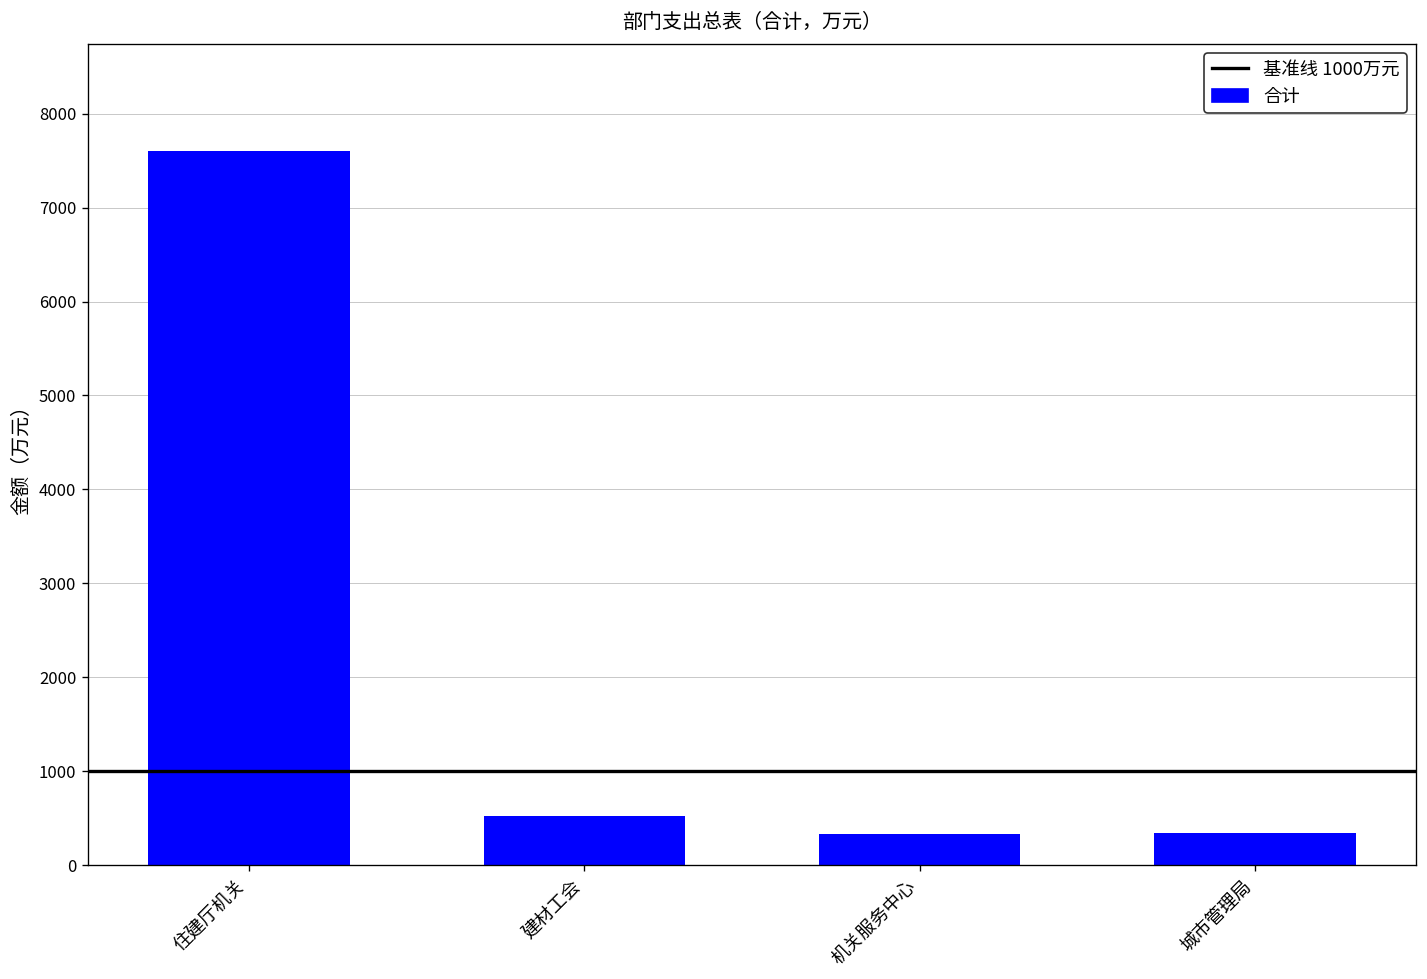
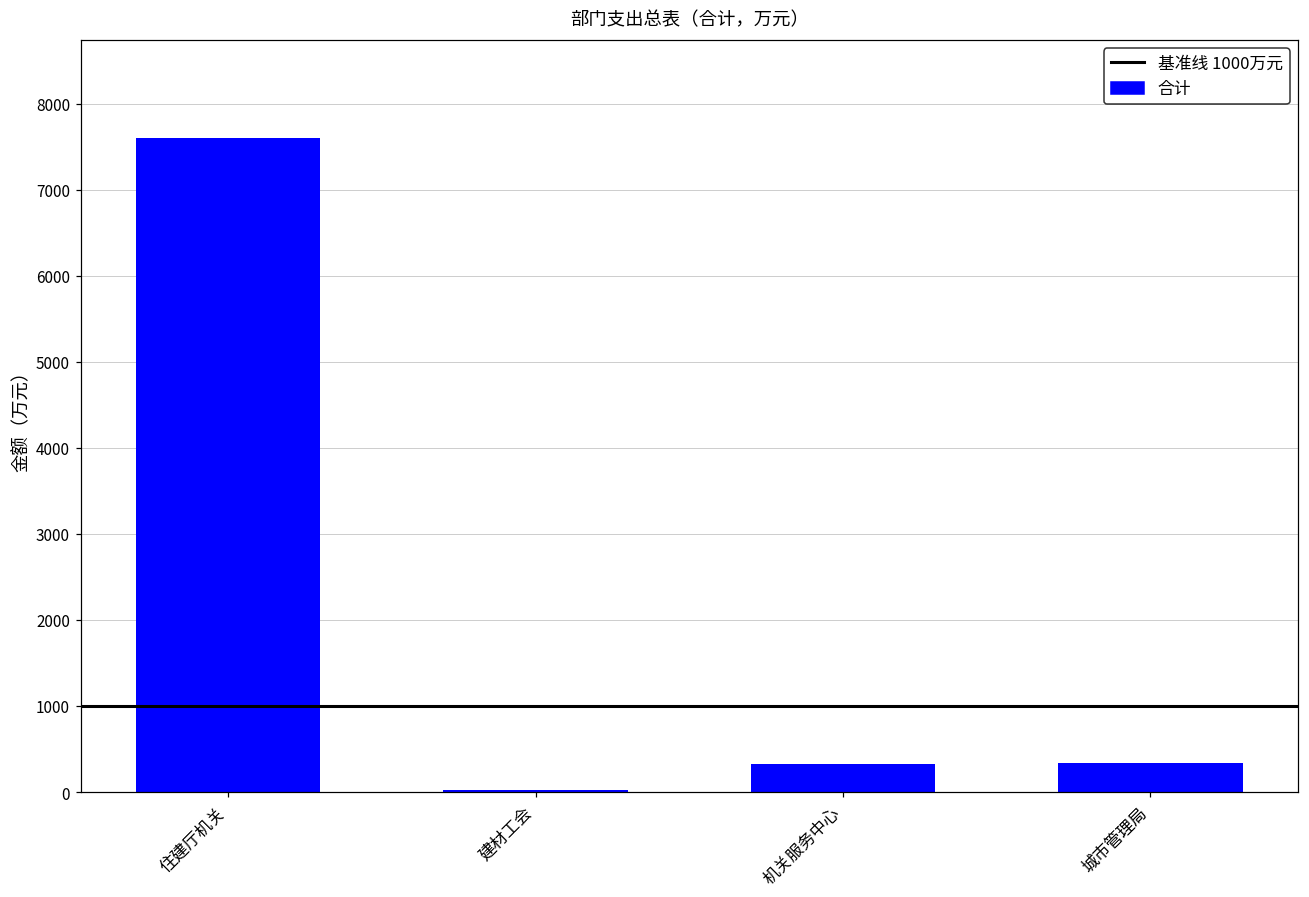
  {
    "住建厅机关": 7600,
-   "建材工会": 500,
+   "建材工会": 0,
    "机关服务中心": 300,
    "城市管理局": 300
  }
